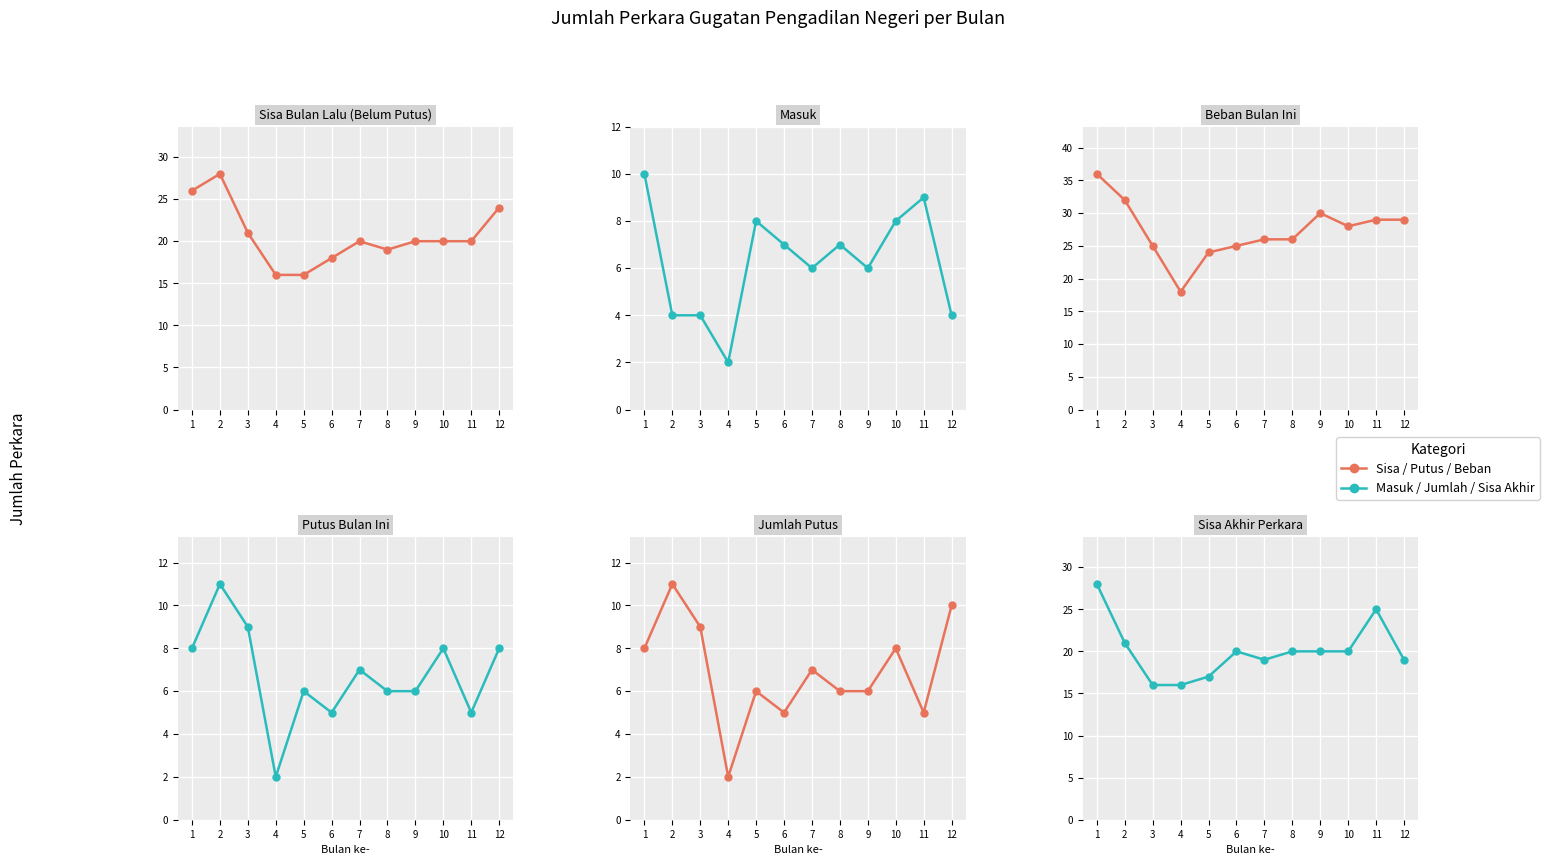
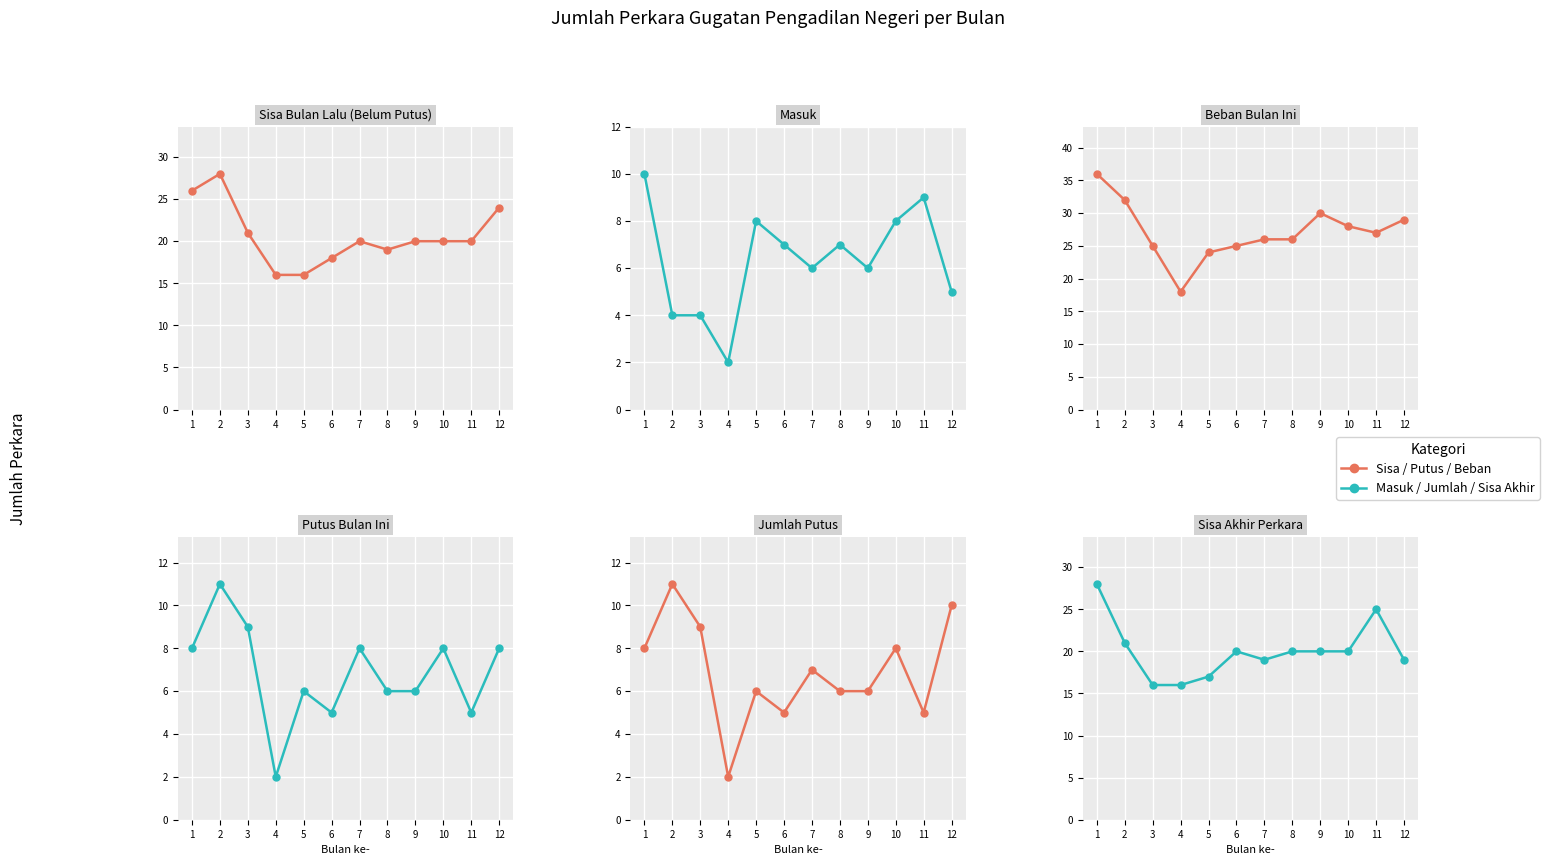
  {
    "Sisa Bulan Lalu (Belum Putus)": {
      "1": 26,
      "2": 28,
      "3": 21,
      "4": 16,
      "5": 16,
      "6": 18,
      "7": 20,
      "8": 19,
      "9": 20,
      "10": 20,
      "11": 20,
      "12": 24
    },
    "Masuk": {
      "1": 10,
      "2": 4,
      "3": 4,
      "4": 2,
      "5": 8,
      "6": 7,
      "7": 6,
      "8": 7,
      "9": 6,
      "10": 8,
      "11": 9,
-     "12": 4
+     "12": 5
    },
    "Beban Bulan Ini": {
      "1": 36,
      "2": 32,
      "3": 25,
      "4": 18,
      "5": 24,
      "6": 25,
      "7": 26,
      "8": 26,
      "9": 30,
      "10": 28,
-     "11": 29,
+     "11": 27,
      "12": 29
    },
    "Putus Bulan Ini": {
      "1": 8,
      "2": 11,
      "3": 9,
      "4": 2,
      "5": 6,
      "6": 5,
-     "7": 7,
+     "7": 8,
      "8": 6,
      "9": 6,
      "10": 8,
      "11": 5,
      "12": 8
    },
    "Jumlah Putus": {
      "1": 8.0,
      "2": 11.0,
      "3": 9.0,
      "4": 2.0,
      "5": 6.0,
      "6": 5.0,
      "7": 7.0,
      "8": 6.0,
      "9": 6.0,
      "10": 8.0,
      "11": 5.0,
      "12": 10.0
    },
    "Sisa Akhir Perkara": {
      "1": 28,
      "2": 21,
      "3": 16,
      "4": 16,
      "5": 17,
      "6": 20,
      "7": 19,
      "8": 20,
      "9": 20,
      "10": 20,
      "11": 25,
      "12": 19
    }
  }
